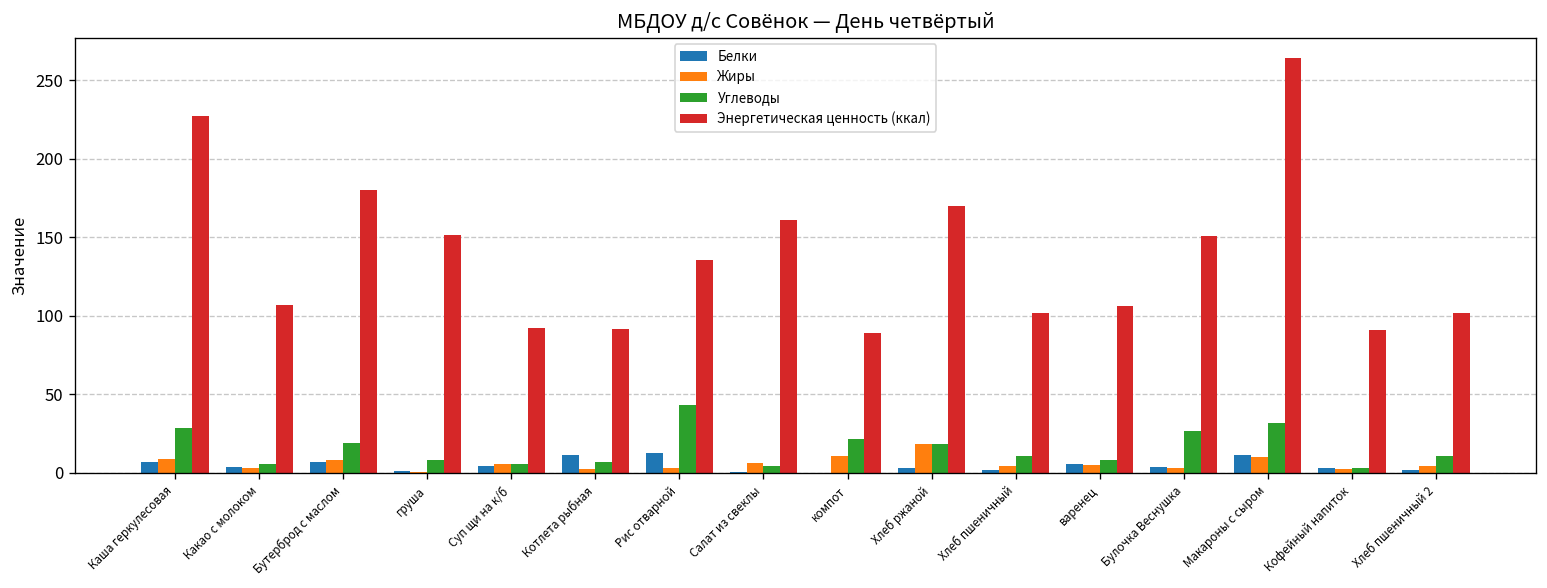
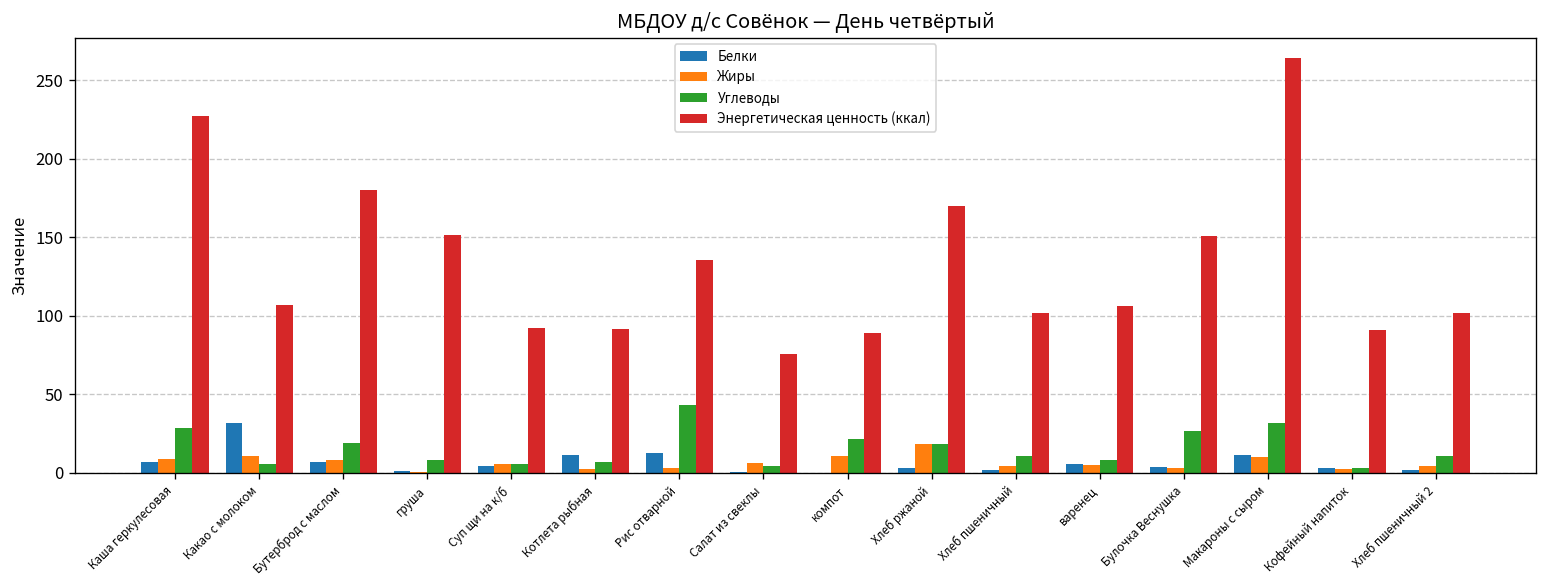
  {
    "Белки": {
      "Каша геркулесовая": 7,
-     "Какао с молоком": 4,
+     "Какао с молоком": 32,
      "Бутерброд с маслом": 7,
      "Суп щи на к/б": 5,
      "Котлета рыбная": 11,
      "Рис отварной": 13,
      "Хлеб ржаной": 3,
      "варенец": 6,
      "Булочка Веснушка": 4,
      "Макароны с сыром": 11,
      "Кофейный напиток": 3
    },
    "Жиры": {
      "Каша геркулесовая": 9,
-     "Какао с молоком": 3,
+     "Какао с молоком": 11,
      "Бутерброд с маслом": 8,
      "Суп щи на к/б": 6,
      "Котлета рыбная": 2,
      "Рис отварной": 3,
      "Салат из свеклы": 6,
      "компот": 11,
      "Хлеб ржаной": 18,
      "Хлеб пшеничный": 4,
      "варенец": 5,
      "Булочка Веснушка": 3,
      "Макароны с сыром": 10,
      "Кофейный напиток": 2,
      "Хлеб пшеничный 2": 4
    },
    "Углеводы": {
      "Каша геркулесовая": 29,
      "Какао с молоком": 6,
      "Бутерброд с маслом": 19,
      "груша": 8,
      "Суп щи на к/б": 6,
      "Котлета рыбная": 7,
      "Рис отварной": 43,
      "Салат из свеклы": 4,
      "компот": 22,
      "Хлеб ржаной": 18,
      "Хлеб пшеничный": 11,
      "варенец": 8,
      "Булочка Веснушка": 27,
      "Макароны с сыром": 32,
      "Кофейный напиток": 3,
      "Хлеб пшеничный 2": 11
    },
    "Энергетическая ценность (ккал)": {
      "Каша геркулесовая": 227,
      "Какао с молоком": 107,
      "Бутерброд с маслом": 180,
      "груша": 151,
      "Суп щи на к/б": 92,
      "Котлета рыбная": 92,
      "Рис отварной": 136,
-     "Салат из свеклы": 161,
+     "Салат из свеклы": 76,
      "компот": 89,
      "Хлеб ржаной": 170,
      "Хлеб пшеничный": 102,
      "варенец": 106,
      "Булочка Веснушка": 151,
      "Макароны с сыром": 264,
      "Кофейный напиток": 91,
      "Хлеб пшеничный 2": 102
    }
  }
